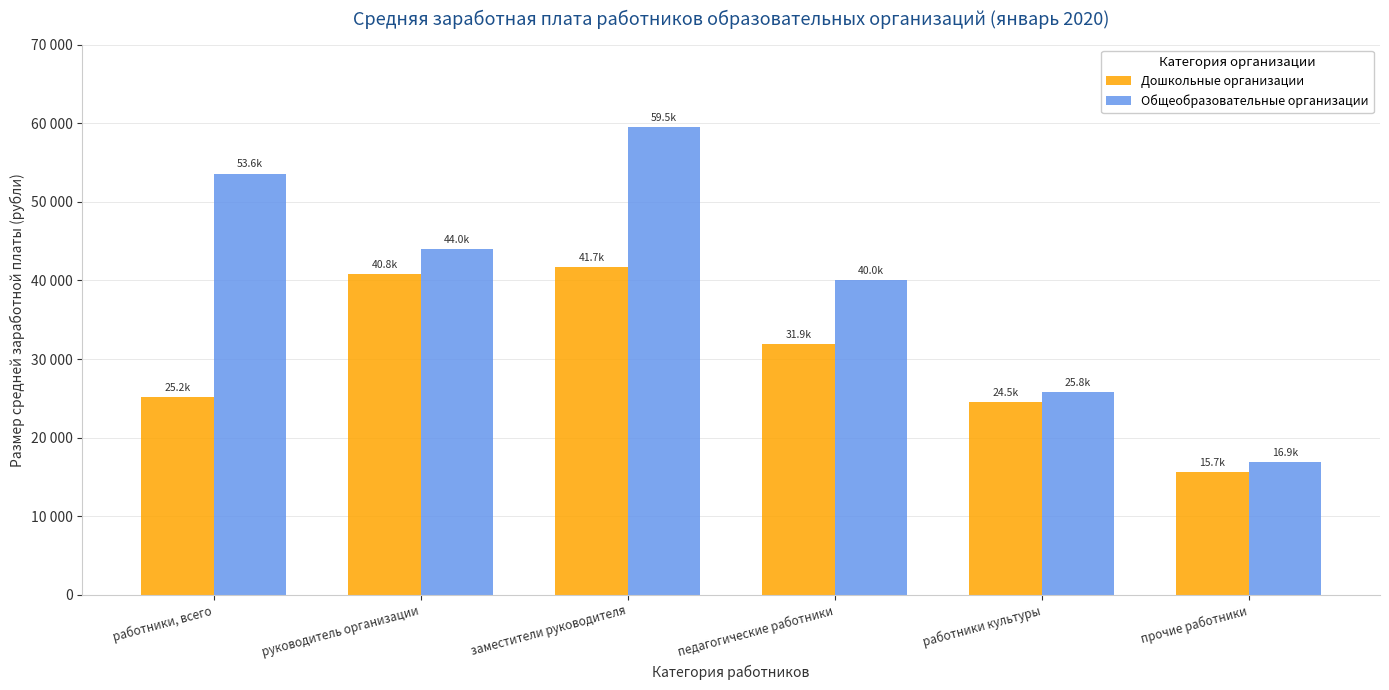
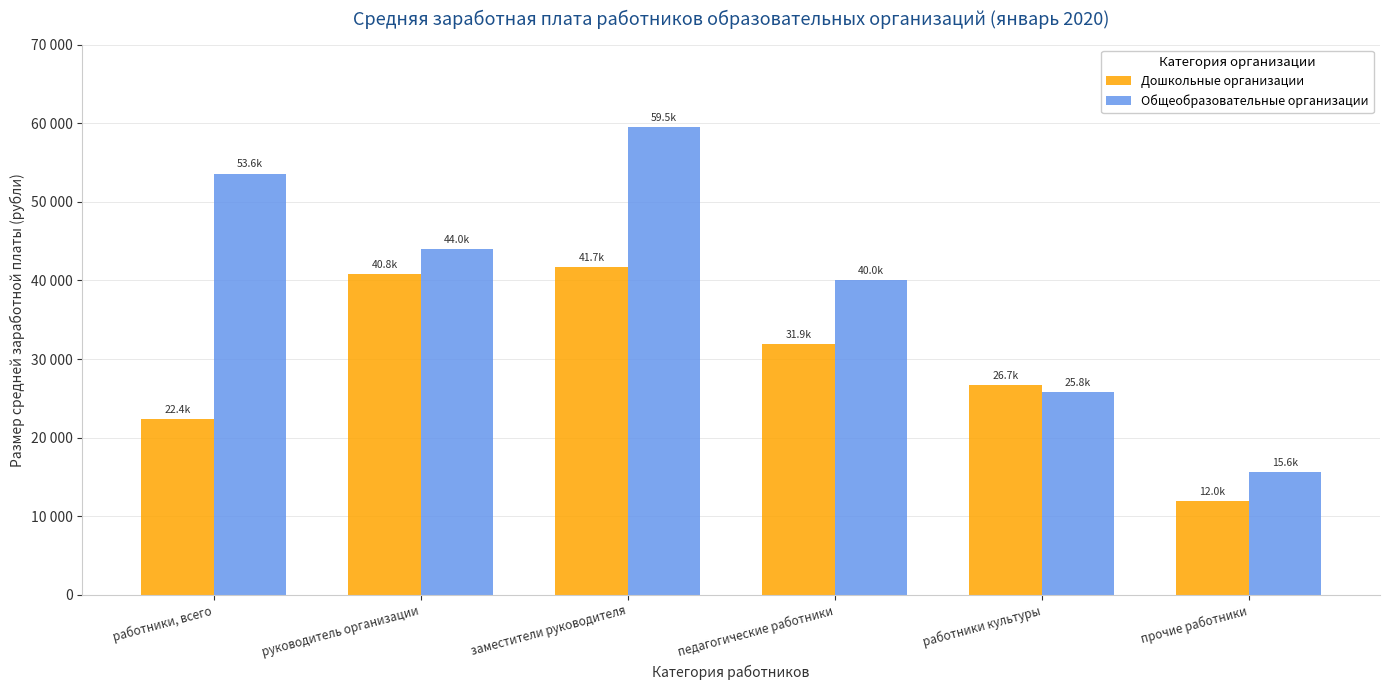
  {
    "Дошкольные организации": {
-     "работники, всего": "25.2k",
+     "работники, всего": "22.4k",
      "руководитель организации": "40.8k",
      "заместители руководителя": "41.7k",
      "педагогические работники": "31.9k",
-     "работники культуры": "24.5k",
-     "прочие работники": "15.7k"
+     "работники культуры": "26.7k",
+     "прочие работники": "12.0k"
    },
    "Общеобразовательные организации": {
      "работники, всего": "53.6k",
      "руководитель организации": "44.0k",
      "заместители руководителя": "59.5k",
      "педагогические работники": "40.0k",
      "работники культуры": "25.8k",
-     "прочие работники": "16.9k"
+     "прочие работники": "15.6k"
    }
  }
